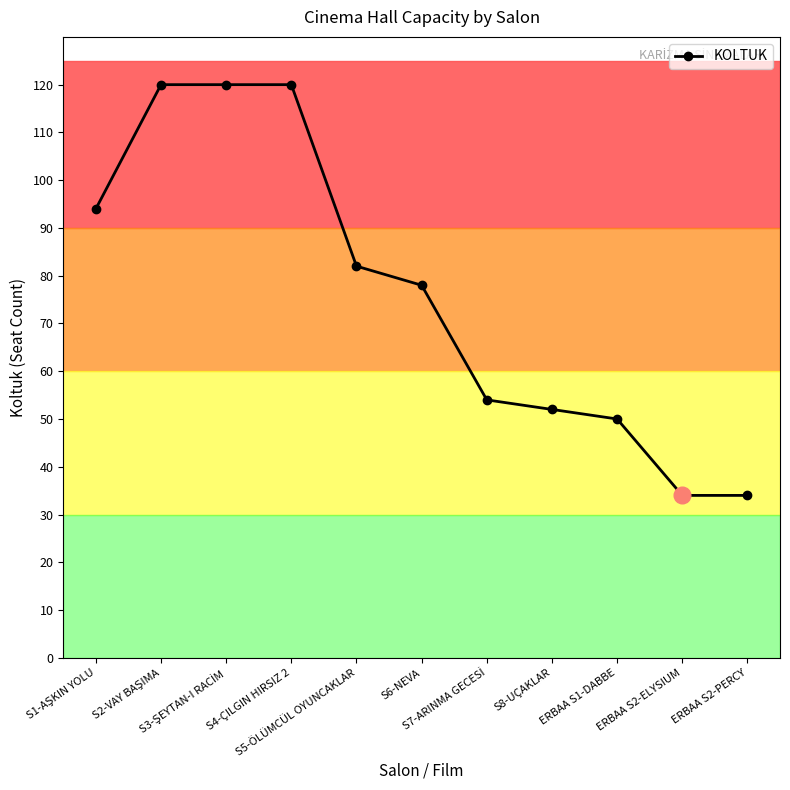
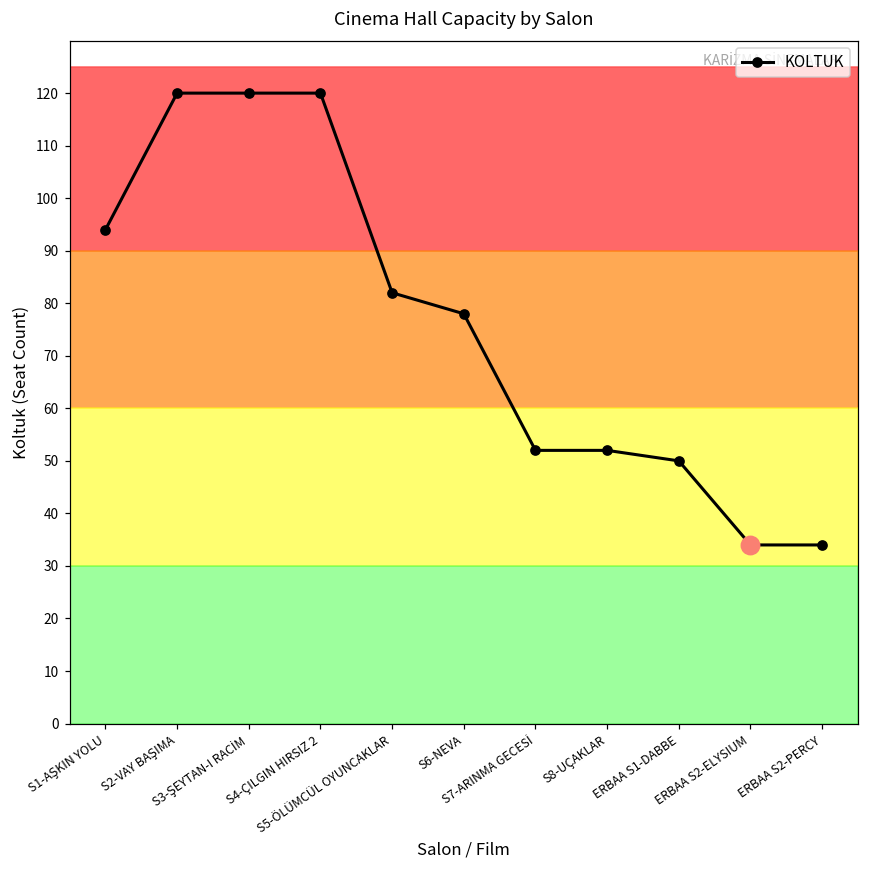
  {
    "KOLTUK": {
      "S1-AŞKIN YOLU": 94,
      "S2-VAY BAŞIMA": 120,
      "S3-ŞEYTAN-I RACİM": 120,
      "S4-ÇILGIN HIRSIZ 2": 120,
      "S5-ÖLÜMCÜL OYUNCAKLAR": 82,
      "S6-NEVA": 78,
-     "S7-ARINMA GECESİ": 54,
+     "S7-ARINMA GECESİ": 52,
      "S8-UÇAKLAR": 52,
      "ERBAA S1-DABBE": 50,
      "ERBAA S2-PERCY": 34
    }
  }
